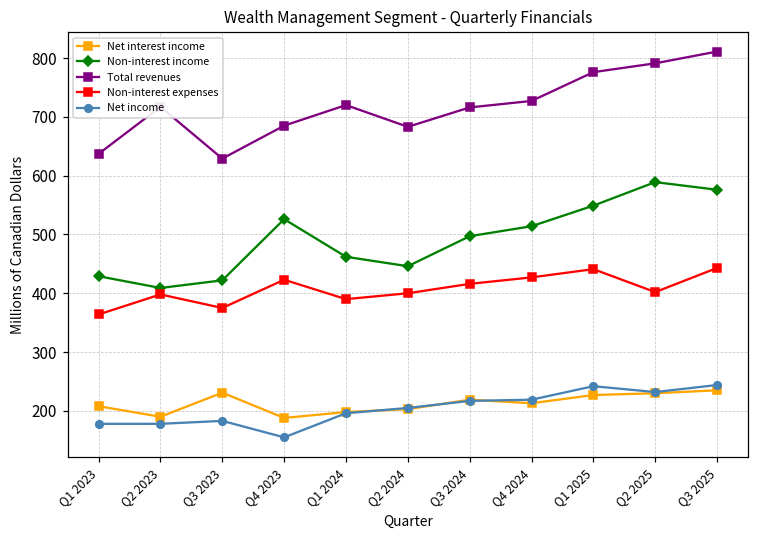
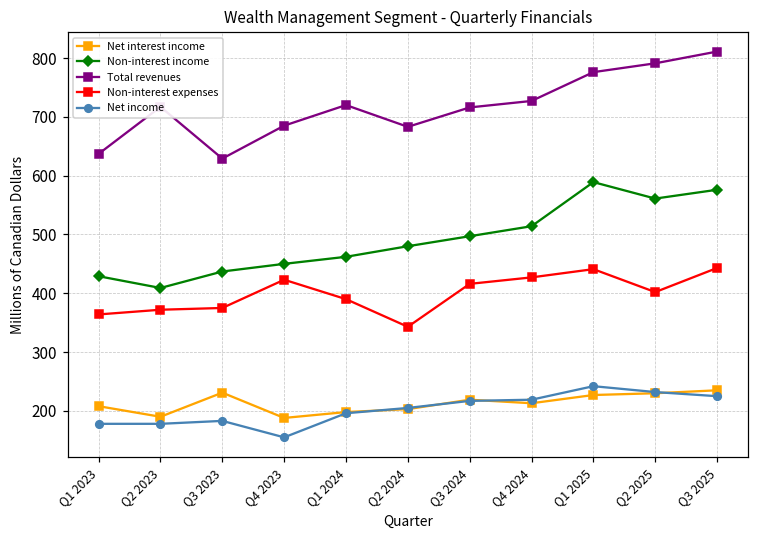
  {
    "Net interest income": {
      "Q1 2023": 210,
      "Q2 2023": 190,
      "Q3 2023": 230,
      "Q4 2023": 190,
      "Q4 2024": 210,
      "Q1 2025": 230,
      "Q3 2025": 240
    },
    "Non-interest income": {
      "Q1 2023": 430,
      "Q2 2023": 410,
-     "Q3 2023": 420,
-     "Q4 2023": 530,
+     "Q3 2023": 440,
+     "Q4 2023": 450,
      "Q1 2024": 460,
-     "Q2 2024": 450,
+     "Q2 2024": 480,
      "Q3 2024": 500,
      "Q4 2024": 510,
-     "Q1 2025": 550,
-     "Q2 2025": 590,
+     "Q1 2025": 590,
+     "Q2 2025": 560,
      "Q3 2025": 580
    },
    "Total revenues": {
      "Q1 2023": 640,
      "Q3 2023": 630,
      "Q4 2023": 690,
      "Q1 2024": 720,
      "Q2 2024": 680,
      "Q3 2024": 720,
      "Q4 2024": 730,
      "Q1 2025": 780,
      "Q2 2025": 790,
      "Q3 2025": 810
    },
    "Non-interest expenses": {
      "Q1 2023": 360,
-     "Q2 2023": 400,
+     "Q2 2023": 370,
      "Q3 2023": 380,
      "Q4 2023": 420,
      "Q1 2024": 390,
-     "Q2 2024": 400,
+     "Q2 2024": 340,
      "Q3 2024": 420,
      "Q4 2024": 430,
      "Q1 2025": 440,
      "Q2 2025": 400,
      "Q3 2025": 440
    },
    "Net income": {
      "Q1 2023": 180,
      "Q2 2023": 180,
      "Q3 2023": 180,
      "Q4 2023": 160,
      "Q4 2024": 220,
      "Q1 2025": 240,
-     "Q3 2025": 240
+     "Q3 2025": 230
    }
  }
